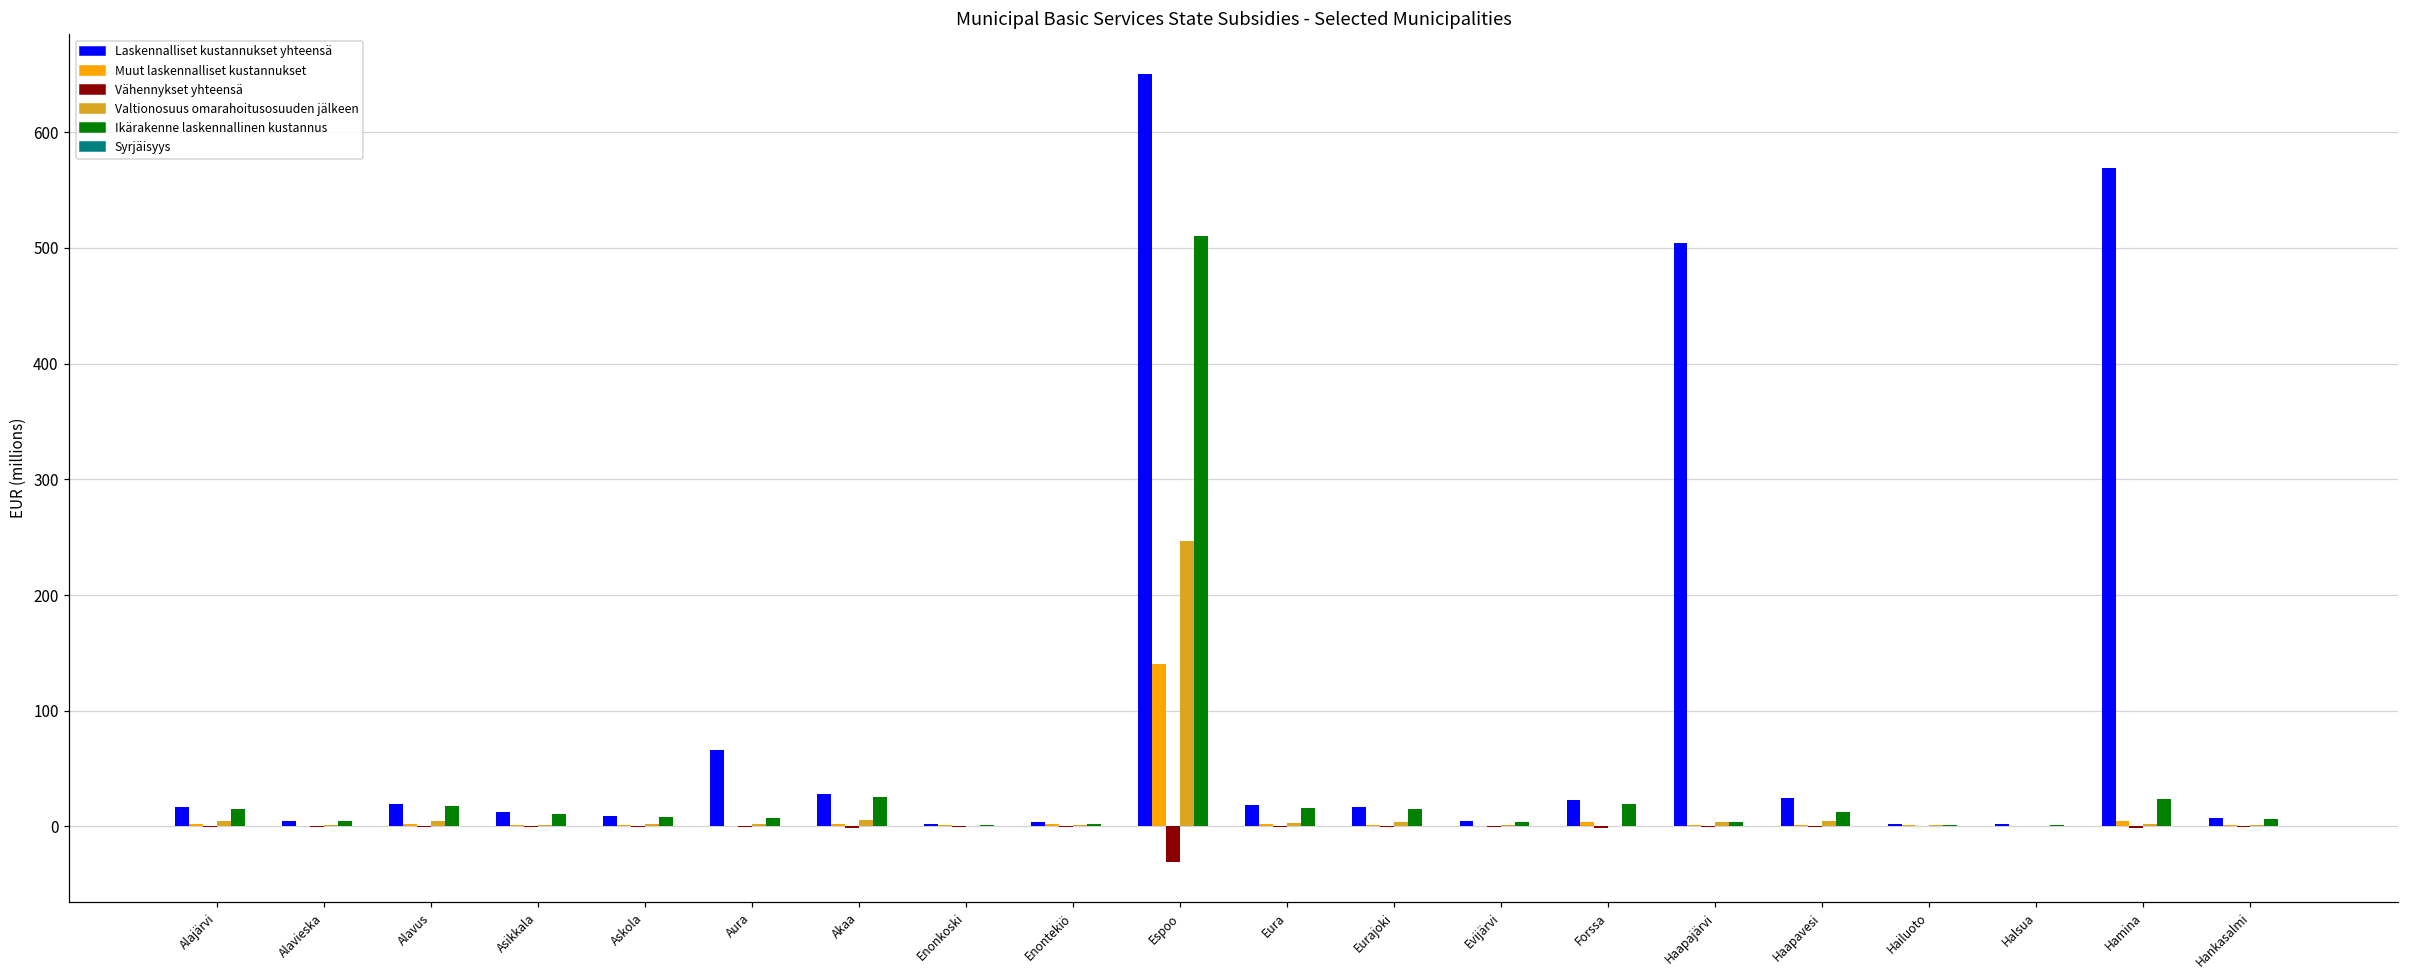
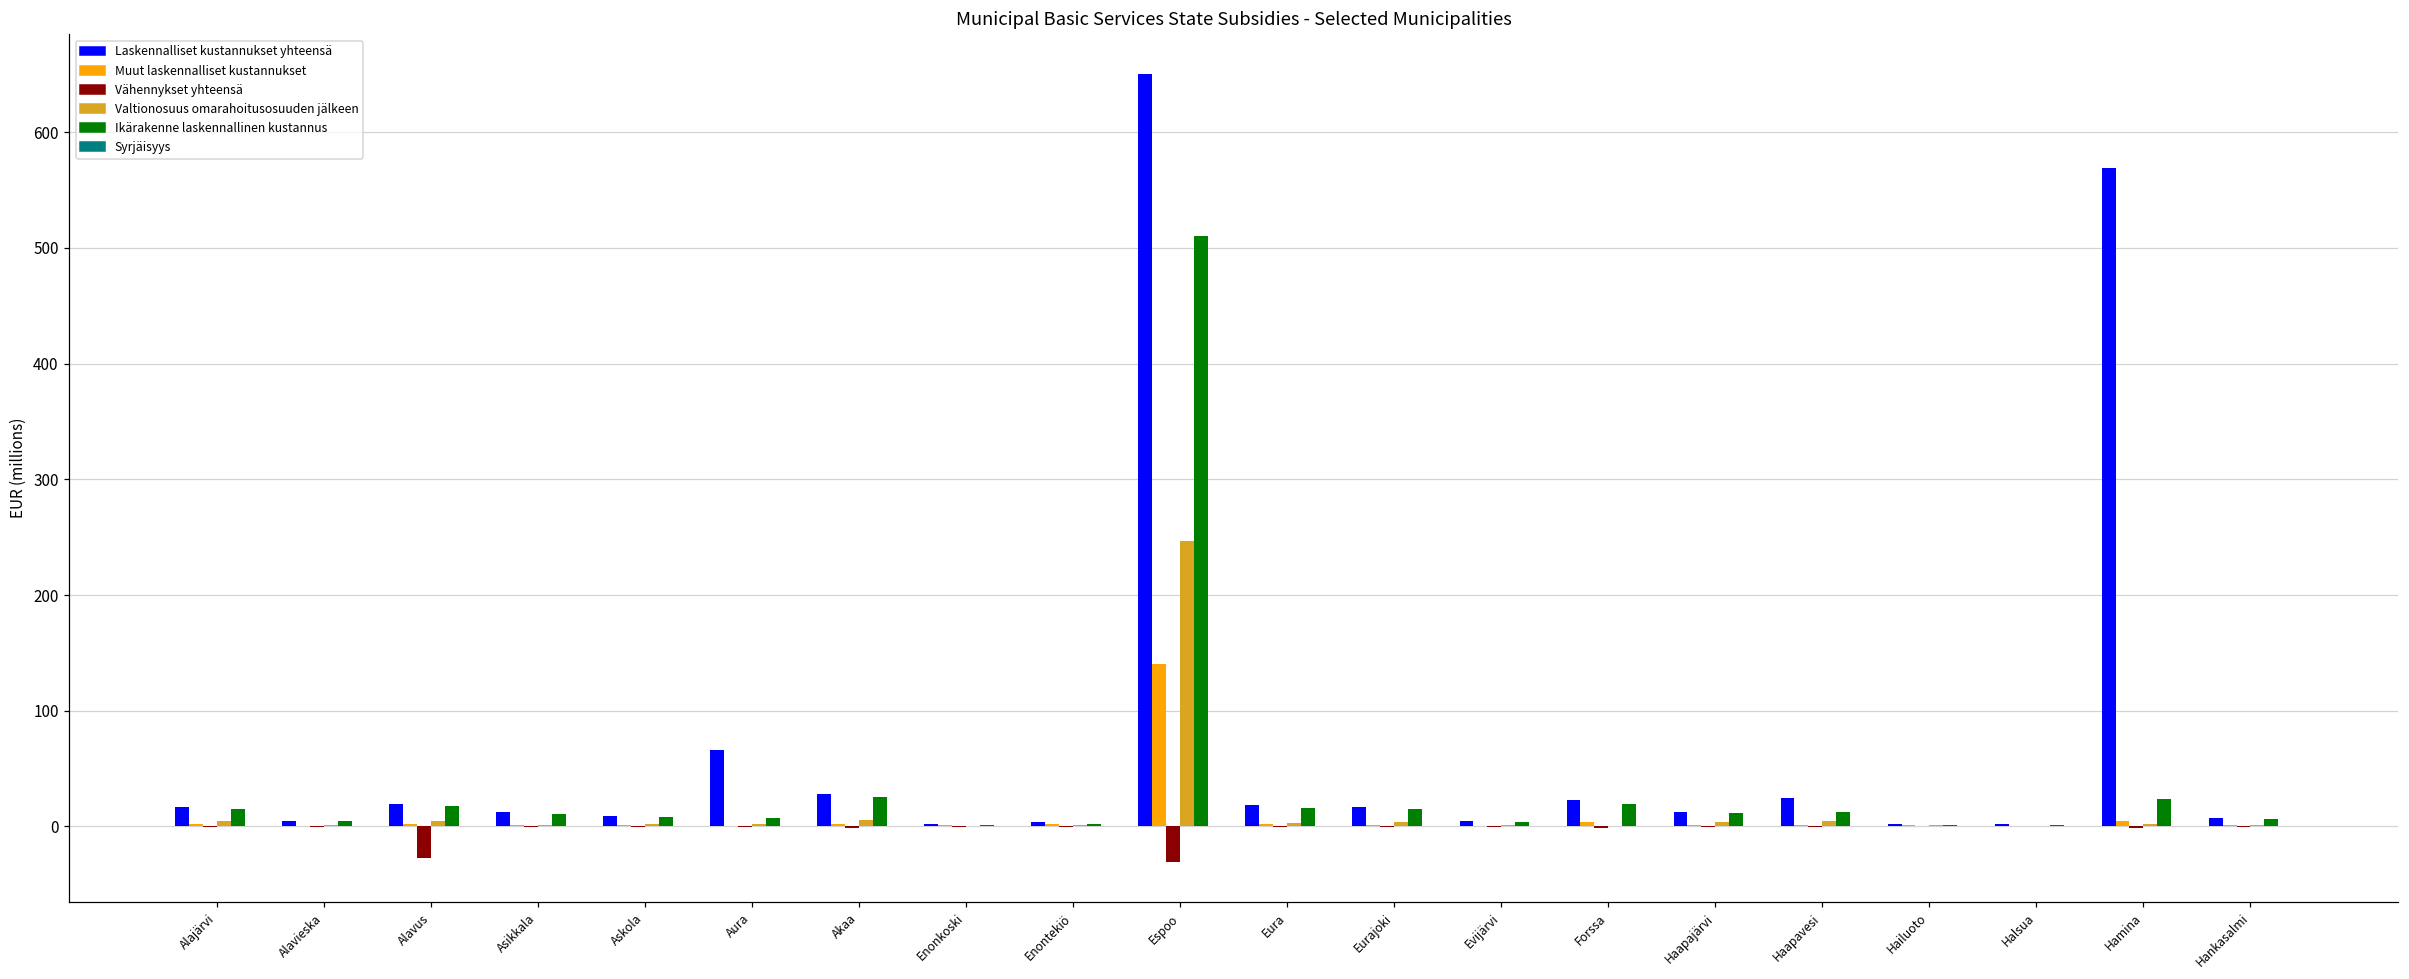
  {
    "Laskennalliset kustannukset yhteensä": {
      "Alajärvi": 17,
      "Alavieska": 5,
      "Alavus": 19,
      "Asikkala": 12,
      "Askola": 9,
      "Aura": 66,
      "Akaa": 28,
      "Enonkoski": 3,
      "Enontekiö": 4,
      "Espoo": 650,
      "Eura": 18,
      "Eurajoki": 16,
      "Evijärvi": 4,
      "Forssa": 23,
-     "Haapajärvi": 505,
+     "Haapajärvi": 13,
      "Haapavesi": 24,
      "Hailuoto": 3,
      "Hamina": 569,
      "Hankasalmi": 7
    },
    "Vähennykset yhteensä": {
-     "Alavus": -1,
+     "Alavus": -27,
      "Espoo": -31
    },
    "Ikärakenne laskennallinen kustannus": {
      "Alajärvi": 15,
      "Alavieska": 5,
      "Alavus": 18,
      "Asikkala": 10,
      "Askola": 8,
      "Aura": 7,
      "Akaa": 26,
      "Espoo": 510,
      "Eura": 16,
      "Eurajoki": 15,
      "Evijärvi": 4,
      "Forssa": 19,
-     "Haapajärvi": 4,
+     "Haapajärvi": 12,
      "Haapavesi": 12,
      "Hamina": 24,
      "Hankasalmi": 6
    },
    "Syrjäisyys": {
      "Asikkala": 0,
      "Askola": 0,
      "Aura": 0,
      "Akaa": 0,
      "Espoo": 0,
      "Eura": 0,
      "Eurajoki": 0,
      "Forssa": 0,
      "Hamina": 0
    }
  }
